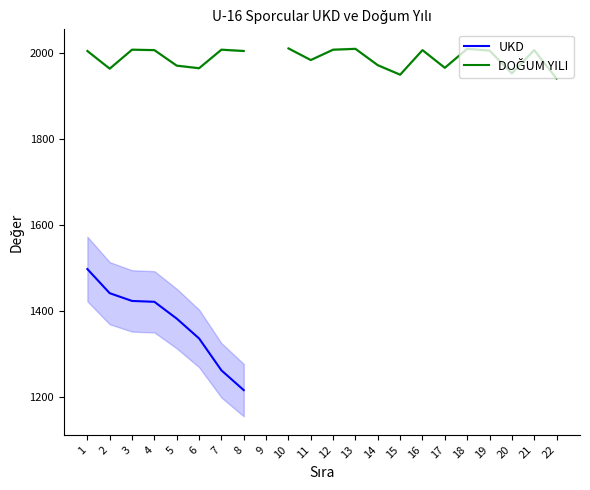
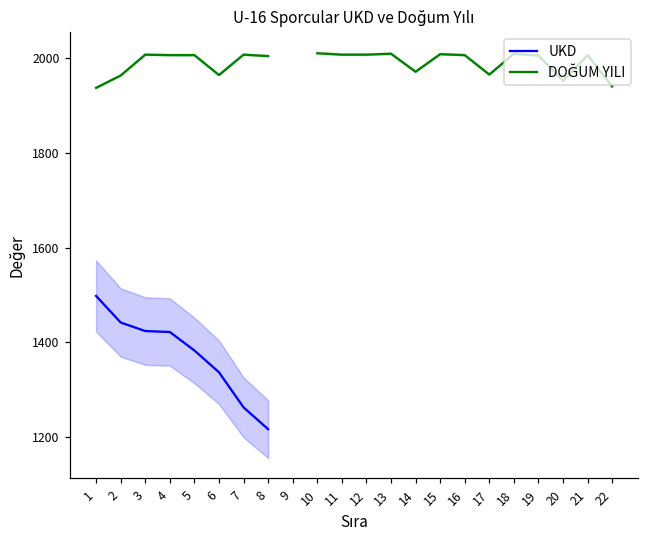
  {
    "DOĞUM YILI": {
-     "1": 2000,
+     "1": 1940,
      "2": 1960,
      "3": 2010,
      "4": 2010,
-     "5": 1970,
+     "5": 2010,
      "6": 1960,
      "7": 2010,
      "8": 2000,
      "10": 2010,
-     "11": 1980,
+     "11": 2010,
      "12": 2010,
      "13": 2010,
      "14": 1970,
-     "15": 1950,
+     "15": 2010,
      "16": 2010,
      "17": 1970,
      "22": 1940
    }
  }
